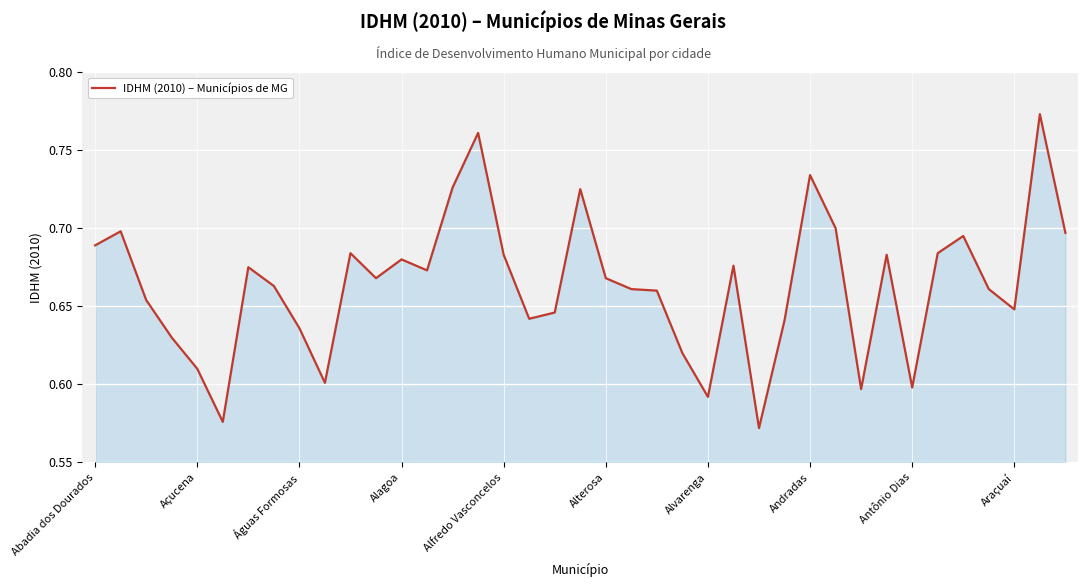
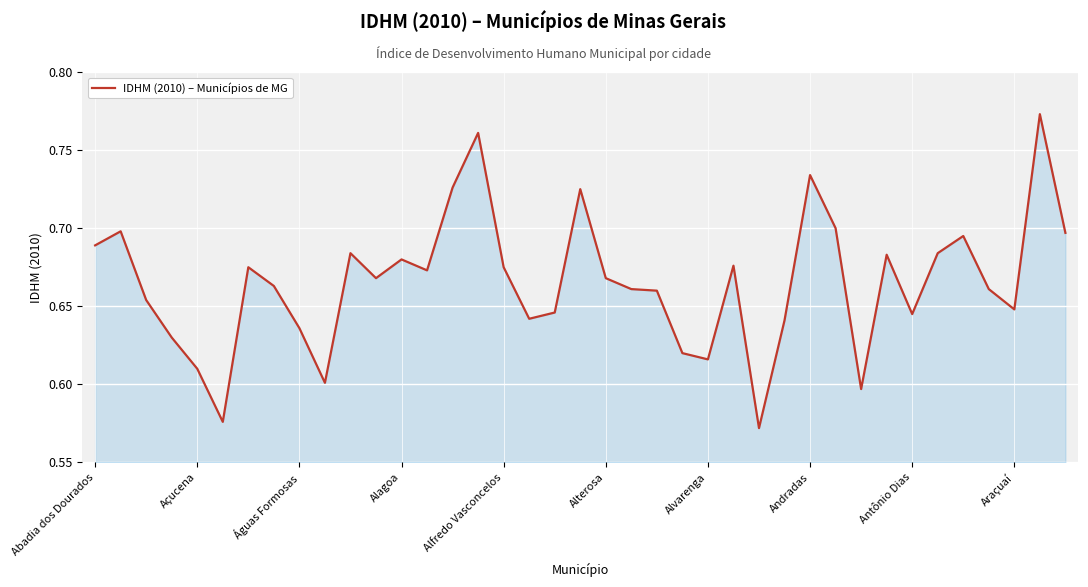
  {
    "Abadia dos Dourados": 0.689,
    "Açucena": 0.610,
    "Águas Formosas": 0.636,
    "Alagoa": 0.680,
-   "Alfredo Vasconcelos": 0.683,
+   "Alfredo Vasconcelos": 0.675,
    "Alterosa": 0.668,
-   "Alvarenga": 0.592,
+   "Alvarenga": 0.616,
    "Andradas": 0.734,
-   "Antônio Dias": 0.598,
+   "Antônio Dias": 0.645,
    "Araçuaí": 0.648
  }
